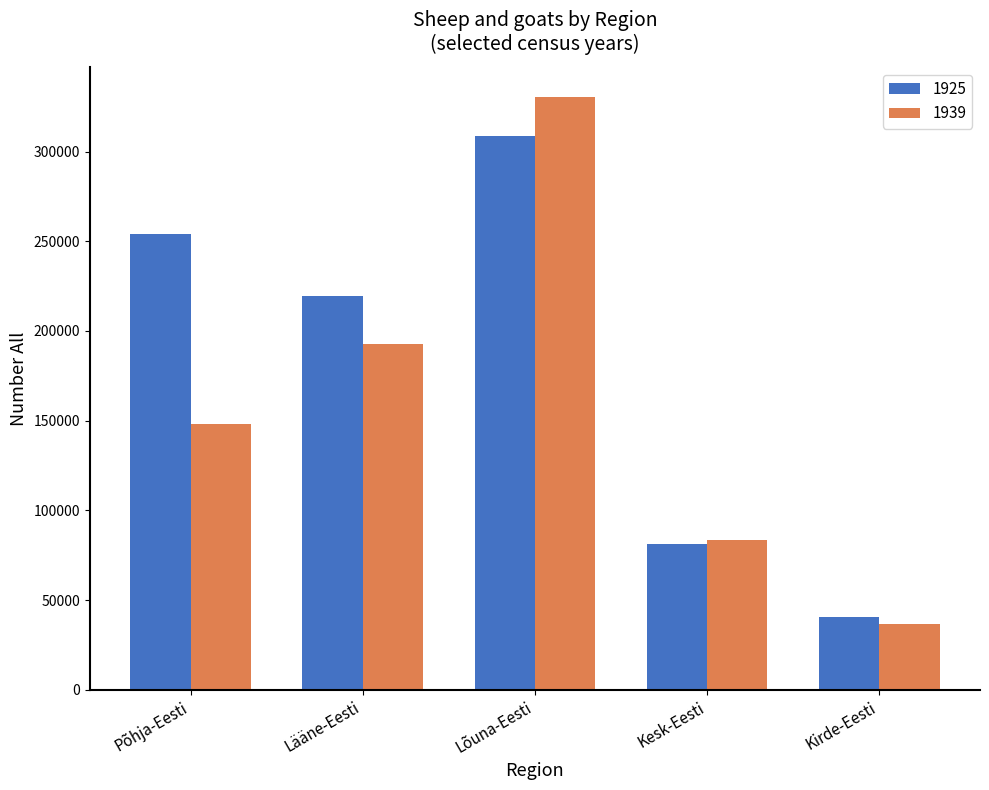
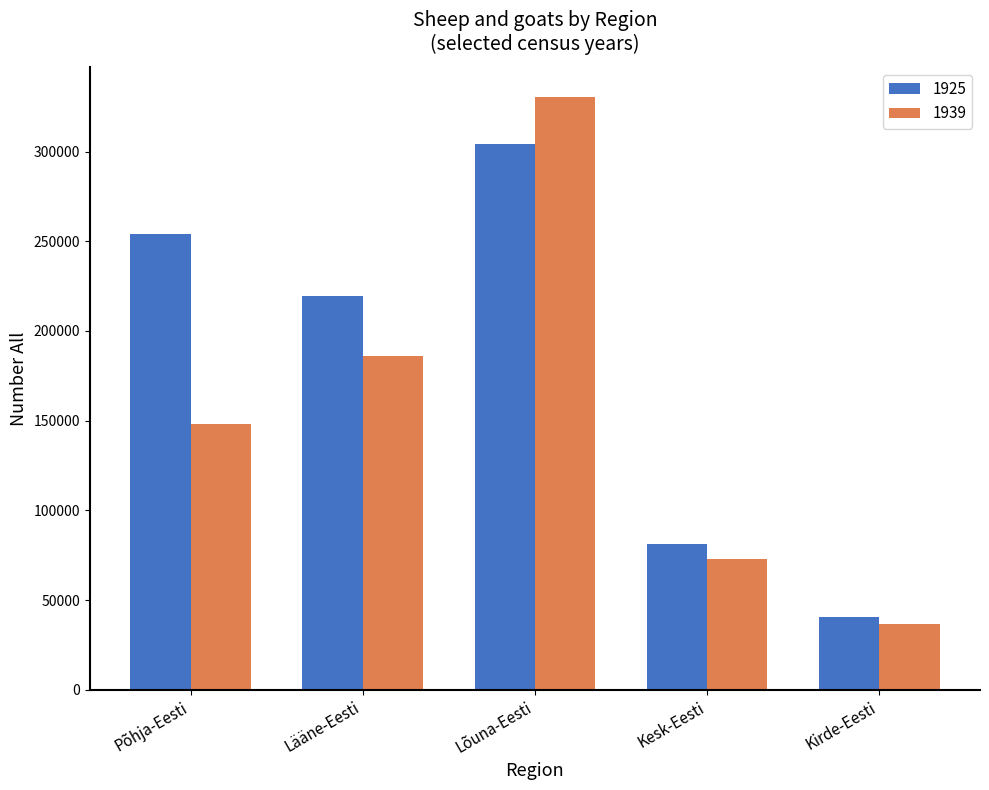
  {
    "1925": {
      "Põhja-Eesti": 254000,
      "Lääne-Eesti": 219000,
-     "Lõuna-Eesti": 309000,
+     "Lõuna-Eesti": 304000,
      "Kesk-Eesti": 81000,
      "Kirde-Eesti": 41000
    },
    "1939": {
      "Põhja-Eesti": 148000,
-     "Lääne-Eesti": 193000,
+     "Lääne-Eesti": 186000,
      "Lõuna-Eesti": 331000,
-     "Kesk-Eesti": 83000,
+     "Kesk-Eesti": 73000,
      "Kirde-Eesti": 37000
    }
  }
